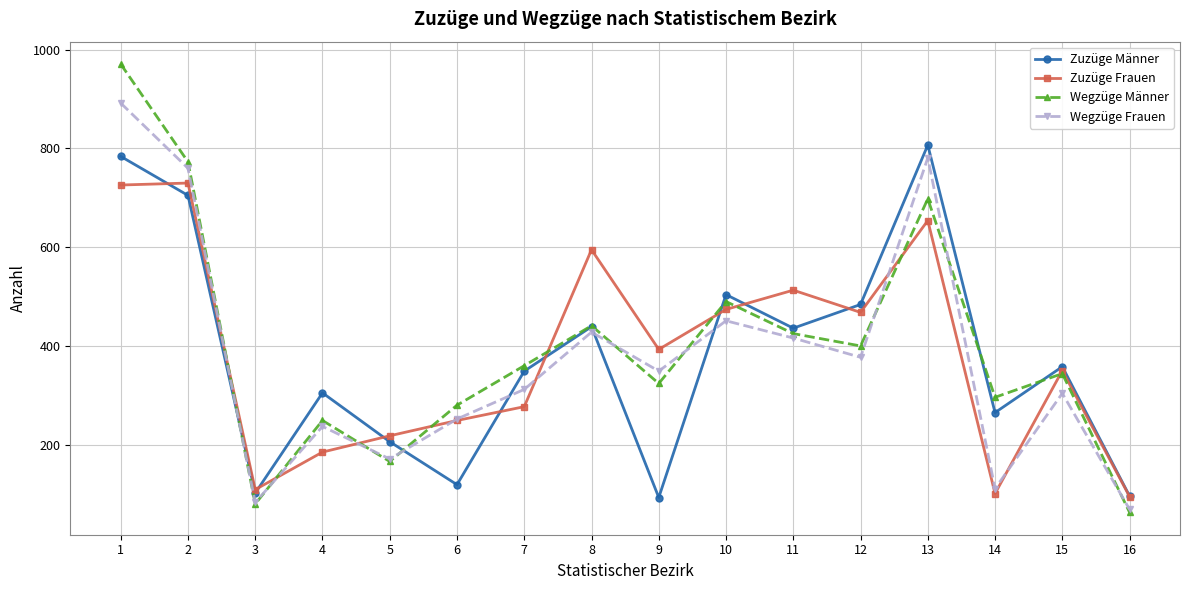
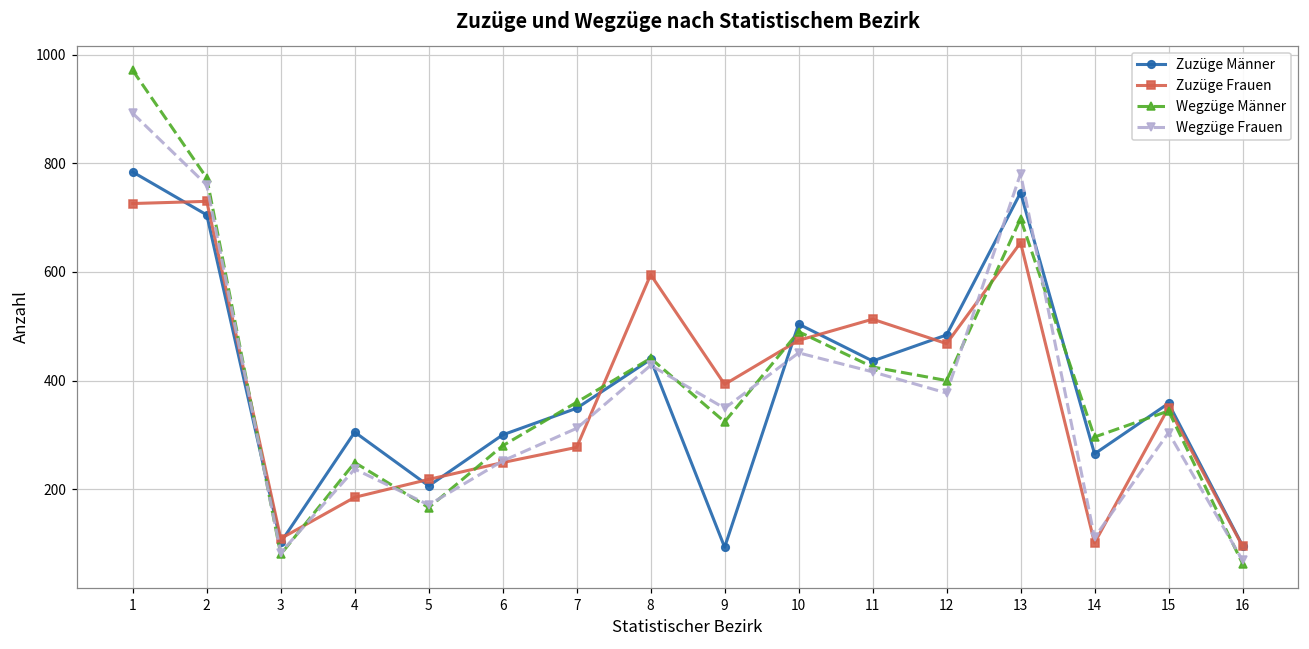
  {
    "Zuzüge Männer": {
      "1": 780,
      "2": 710,
      "3": 100,
      "4": 310,
      "5": 210,
-     "6": 120,
+     "6": 300,
      "7": 350,
      "9": 90,
      "10": 500,
      "11": 440,
      "12": 480,
-     "13": 810,
+     "13": 750,
      "14": 270,
      "15": 360
    },
    "Zuzüge Frauen": {
      "1": 730,
      "2": 730,
      "3": 110,
      "4": 190,
      "5": 220,
      "7": 280,
      "8": 600,
      "9": 390,
      "10": 470,
      "11": 510,
      "12": 470,
      "13": 650,
      "14": 100,
      "15": 350
    },
    "Wegzüge Männer": {
      "1": 970,
      "2": 770,
      "4": 250,
      "6": 280,
      "7": 360,
      "9": 320,
      "10": 490,
      "11": 430,
      "12": 400,
      "13": 700,
      "14": 300,
      "15": 340,
      "16": 60
    },
    "Wegzüge Frauen": {
      "1": 890,
      "2": 760,
      "4": 240,
      "7": 310,
      "8": 430,
      "9": 350,
      "10": 450,
      "11": 420,
      "12": 380,
      "13": 780,
      "14": 110,
      "15": 300,
      "16": 70
    }
  }
